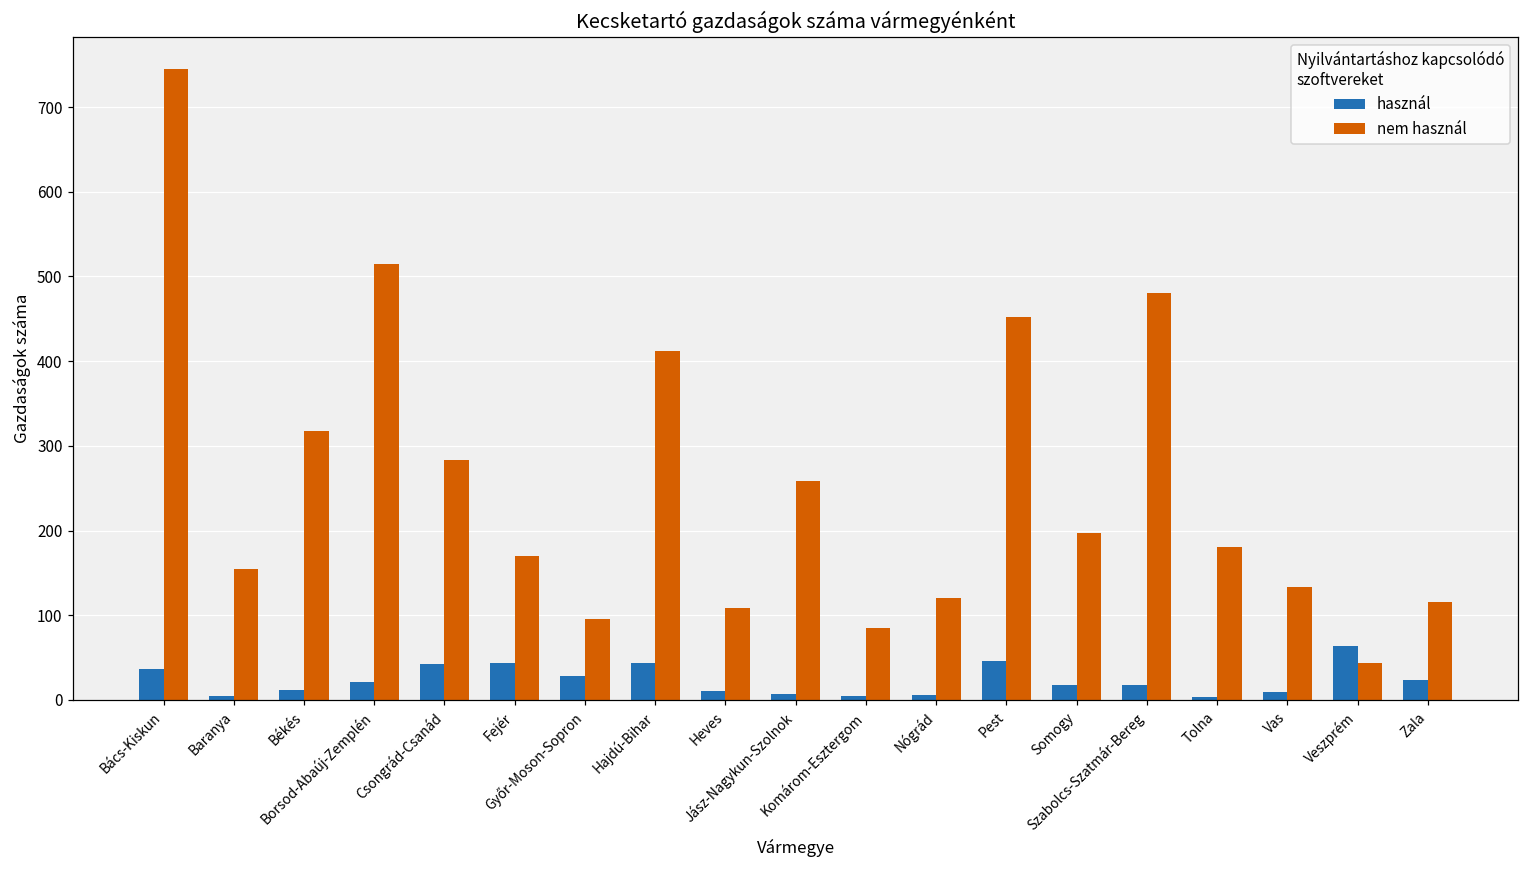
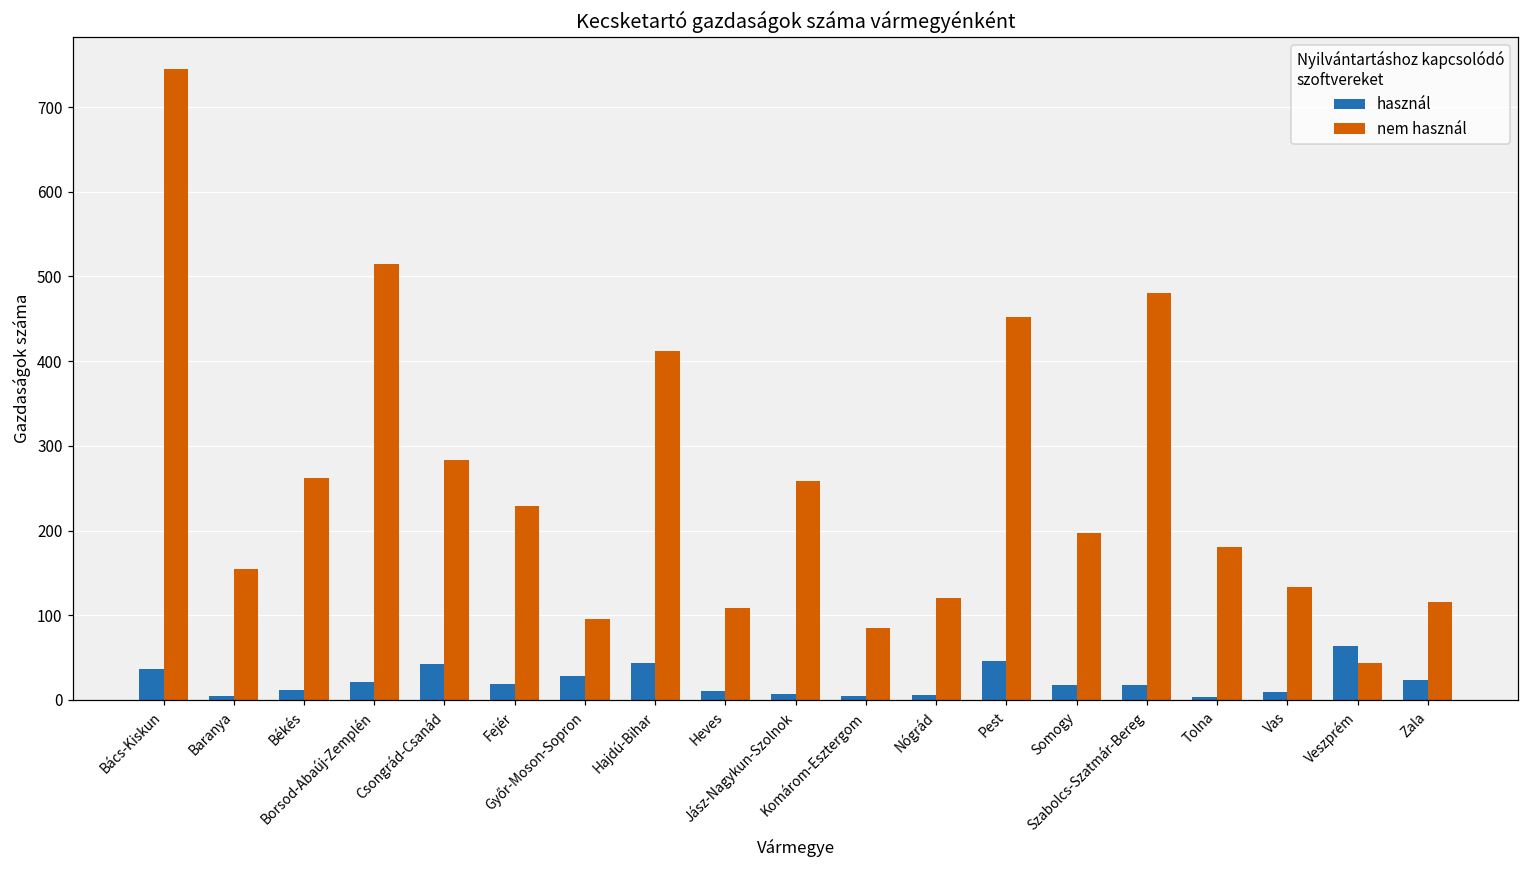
  {
    "használ": {
      "Bács-Kiskun": 40,
      "Baranya": 10,
      "Békés": 10,
      "Borsod-Abaúj-Zemplén": 20,
      "Csongrád-Csanád": 40,
-     "Fejér": 40,
+     "Fejér": 20,
      "Győr-Moson-Sopron": 30,
      "Hajdú-Bihar": 40,
      "Heves": 10,
      "Jász-Nagykun-Szolnok": 10,
      "Komárom-Esztergom": 10,
      "Nógrád": 10,
      "Pest": 50,
      "Somogy": 20,
      "Szabolcs-Szatmár-Bereg": 20,
      "Vas": 10,
      "Veszprém": 60,
      "Zala": 20
    },
    "nem használ": {
      "Bács-Kiskun": 750,
      "Baranya": 150,
-     "Békés": 320,
+     "Békés": 260,
      "Borsod-Abaúj-Zemplén": 520,
      "Csongrád-Csanád": 280,
-     "Fejér": 170,
+     "Fejér": 230,
      "Győr-Moson-Sopron": 100,
      "Hajdú-Bihar": 410,
      "Heves": 110,
      "Jász-Nagykun-Szolnok": 260,
      "Komárom-Esztergom": 90,
      "Nógrád": 120,
      "Pest": 450,
      "Somogy": 200,
      "Szabolcs-Szatmár-Bereg": 480,
      "Tolna": 180,
      "Vas": 130,
      "Veszprém": 40,
      "Zala": 120
    }
  }
